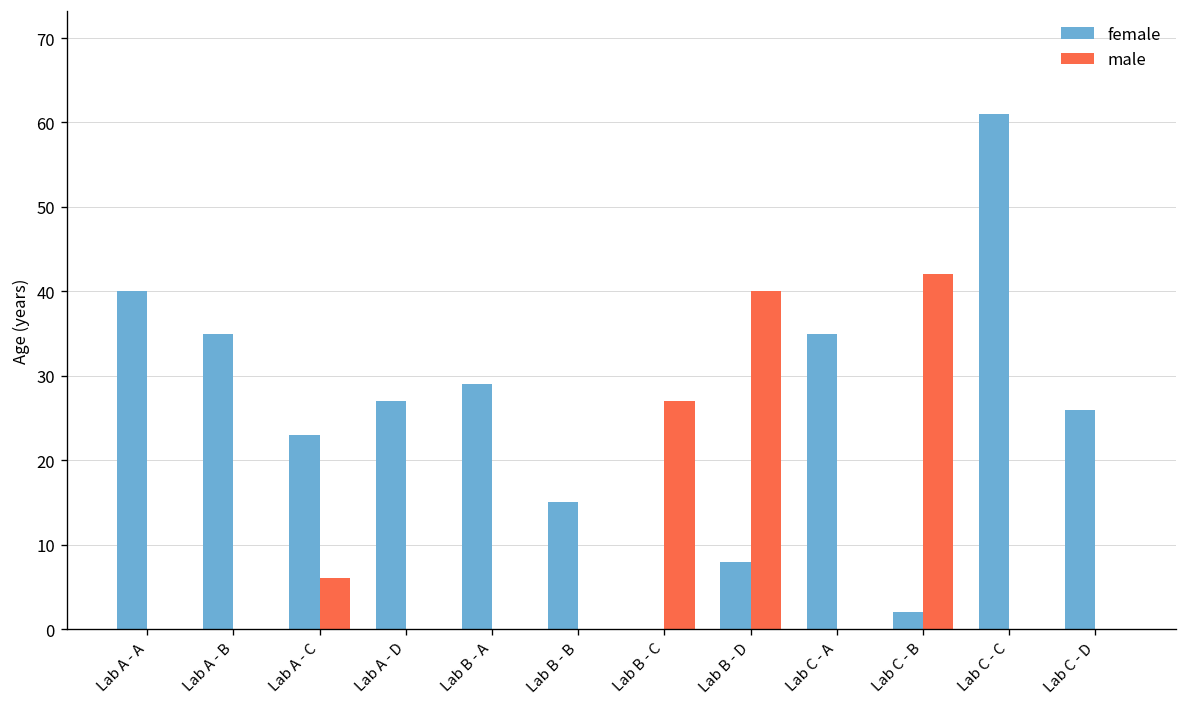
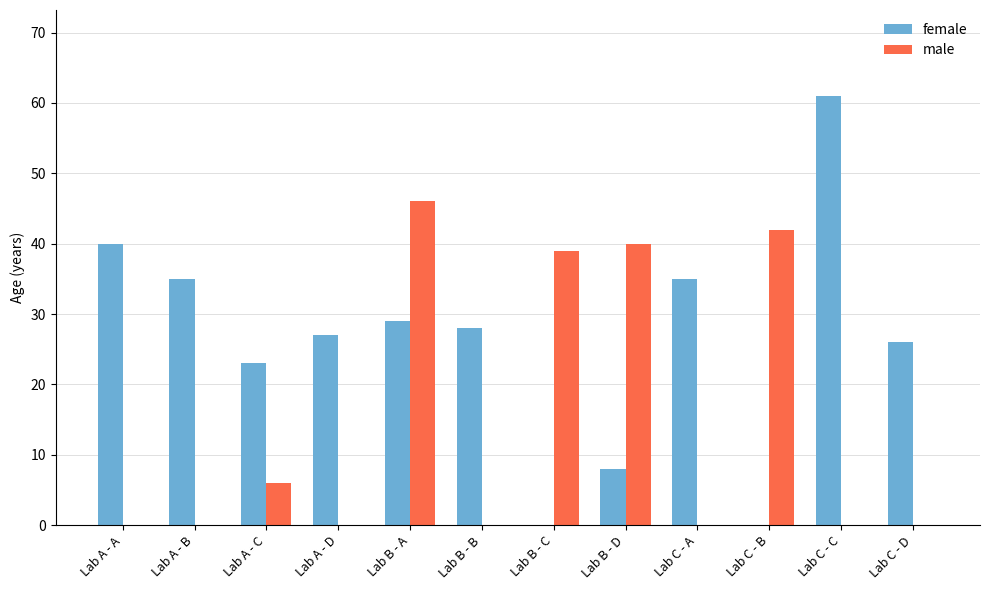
  {
    "female": {
      "Lab A - A": 40,
      "Lab A - B": 35,
      "Lab A - C": 23,
      "Lab A - D": 27,
      "Lab B - A": 29,
-     "Lab B - B": 15,
+     "Lab B - B": 28,
      "Lab B - C": 0,
      "Lab B - D": 8,
      "Lab C - A": 35,
-     "Lab C - B": 2,
+     "Lab C - B": 0,
      "Lab C - C": 61,
      "Lab C - D": 26
    },
    "male": {
      "Lab A - A": 0,
      "Lab A - B": 0,
      "Lab A - C": 6,
      "Lab A - D": 0,
-     "Lab B - A": 0,
+     "Lab B - A": 46,
      "Lab B - B": 0,
-     "Lab B - C": 27,
+     "Lab B - C": 39,
      "Lab B - D": 40,
      "Lab C - A": 0,
      "Lab C - B": 42,
      "Lab C - C": 0,
      "Lab C - D": 0
    }
  }
